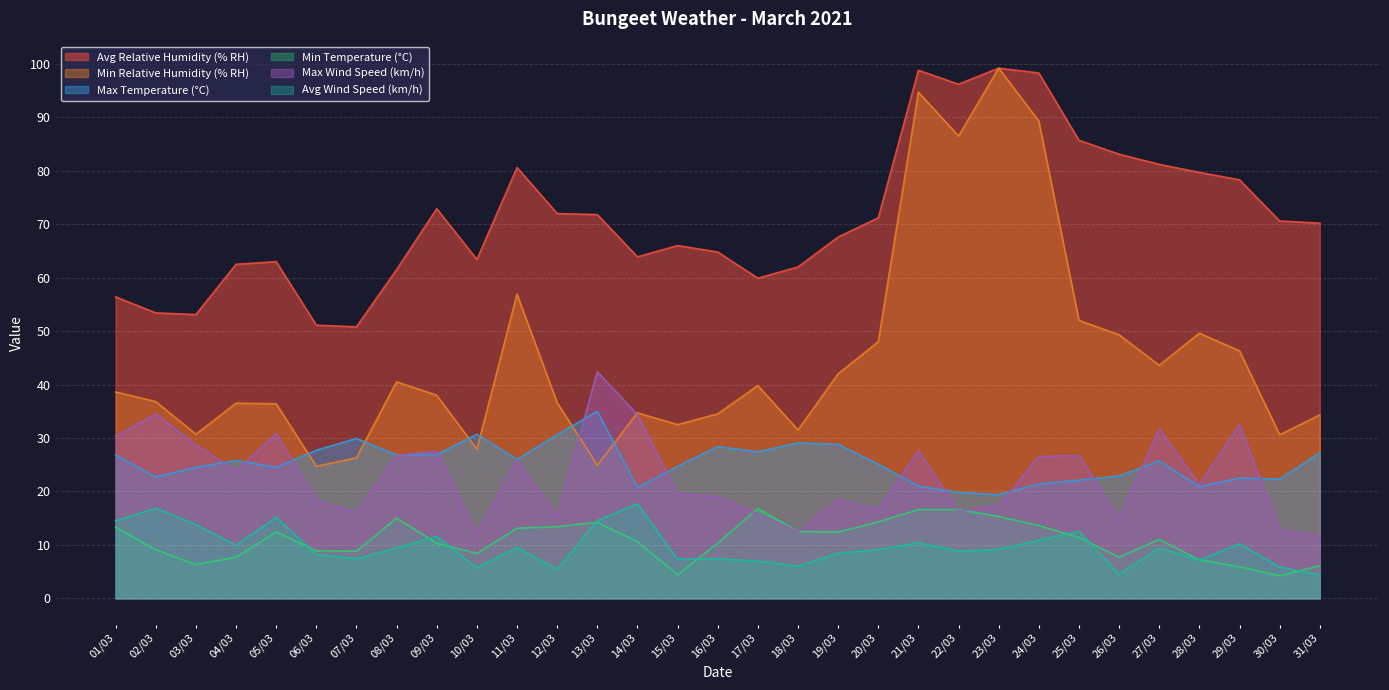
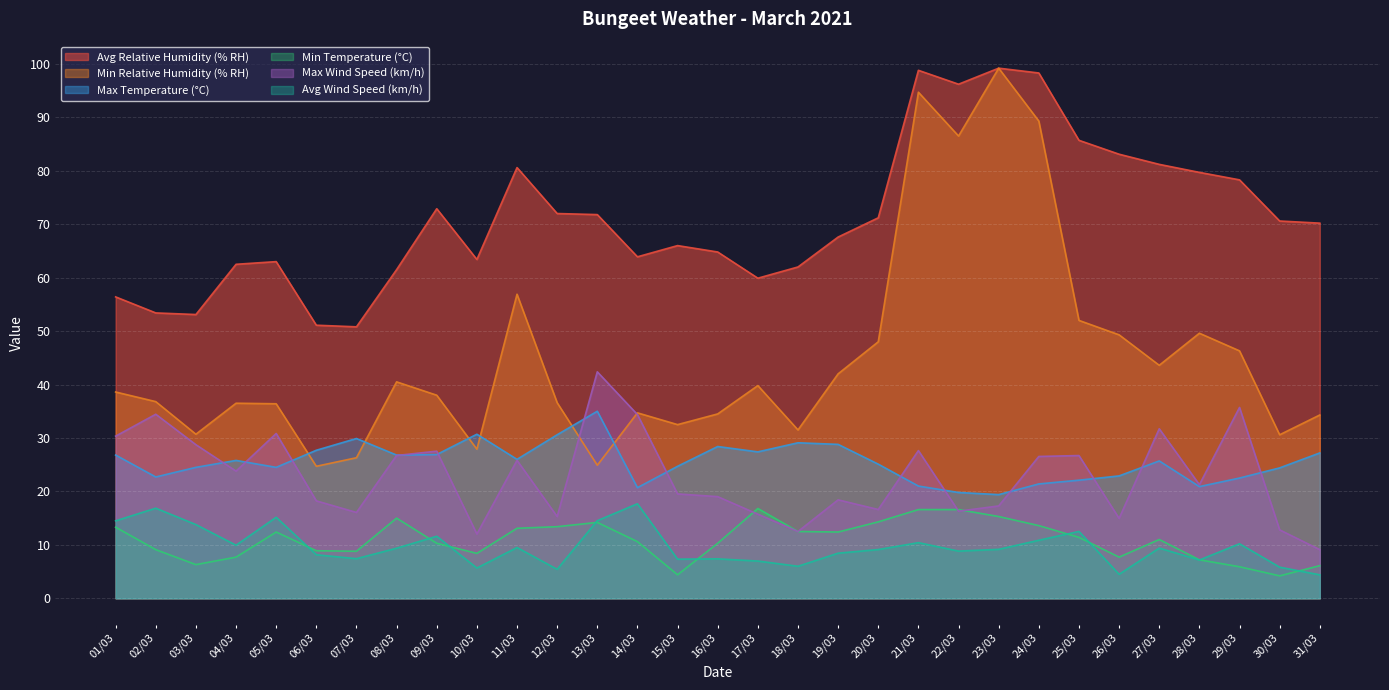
  {
    "Max Temperature (°C)": {
      "01/03": 27,
      "02/03": 23,
      "03/03": 25,
      "04/03": 26,
      "05/03": 25,
      "06/03": 28,
      "07/03": 30,
      "09/03": 27,
      "10/03": 31,
      "12/03": 31,
      "13/03": 35,
      "14/03": 21,
      "15/03": 25,
      "16/03": 28,
      "17/03": 27,
      "18/03": 29,
      "19/03": 29,
      "20/03": 25,
      "21/03": 21,
      "22/03": 20,
      "23/03": 19,
      "24/03": 21,
      "25/03": 22,
      "26/03": 23,
      "27/03": 26,
      "29/03": 23,
-     "30/03": 22,
+     "30/03": 24,
      "31/03": 27
    },
    "Max Wind Speed (km/h)": {
      "01/03": 30,
      "02/03": 34,
      "03/03": 29,
      "04/03": 24,
      "05/03": 31,
      "06/03": 18,
      "07/03": 16,
      "09/03": 28,
      "10/03": 12,
      "12/03": 15,
      "13/03": 42,
      "15/03": 20,
      "16/03": 19,
      "17/03": 16,
      "19/03": 18,
      "20/03": 17,
      "21/03": 28,
      "23/03": 17,
      "24/03": 27,
      "25/03": 27,
      "26/03": 15,
      "27/03": 32,
-     "29/03": 33,
+     "29/03": 36,
      "30/03": 13,
-     "31/03": 12
+     "31/03": 9
    }
  }
